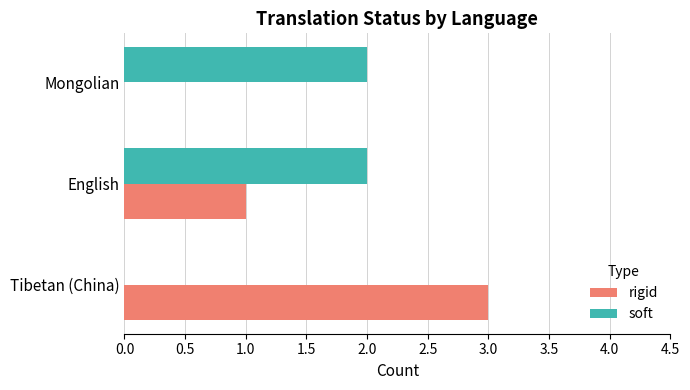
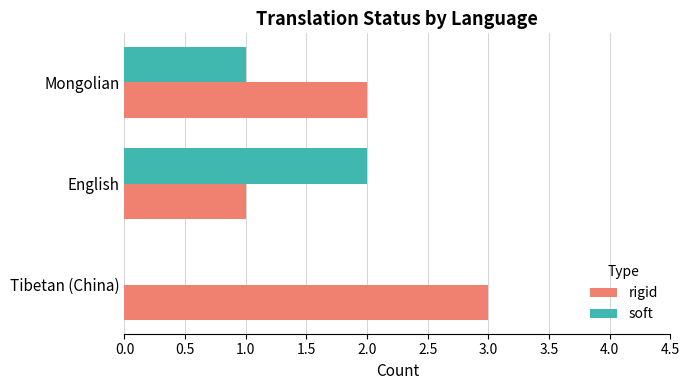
  {
    "rigid": {
-     "Mongolian": 0,
+     "Mongolian": 2,
      "English": 1,
      "Tibetan (China)": 3
    },
    "soft": {
-     "Mongolian": 2,
+     "Mongolian": 1,
      "English": 2,
      "Tibetan (China)": 0
    }
  }
